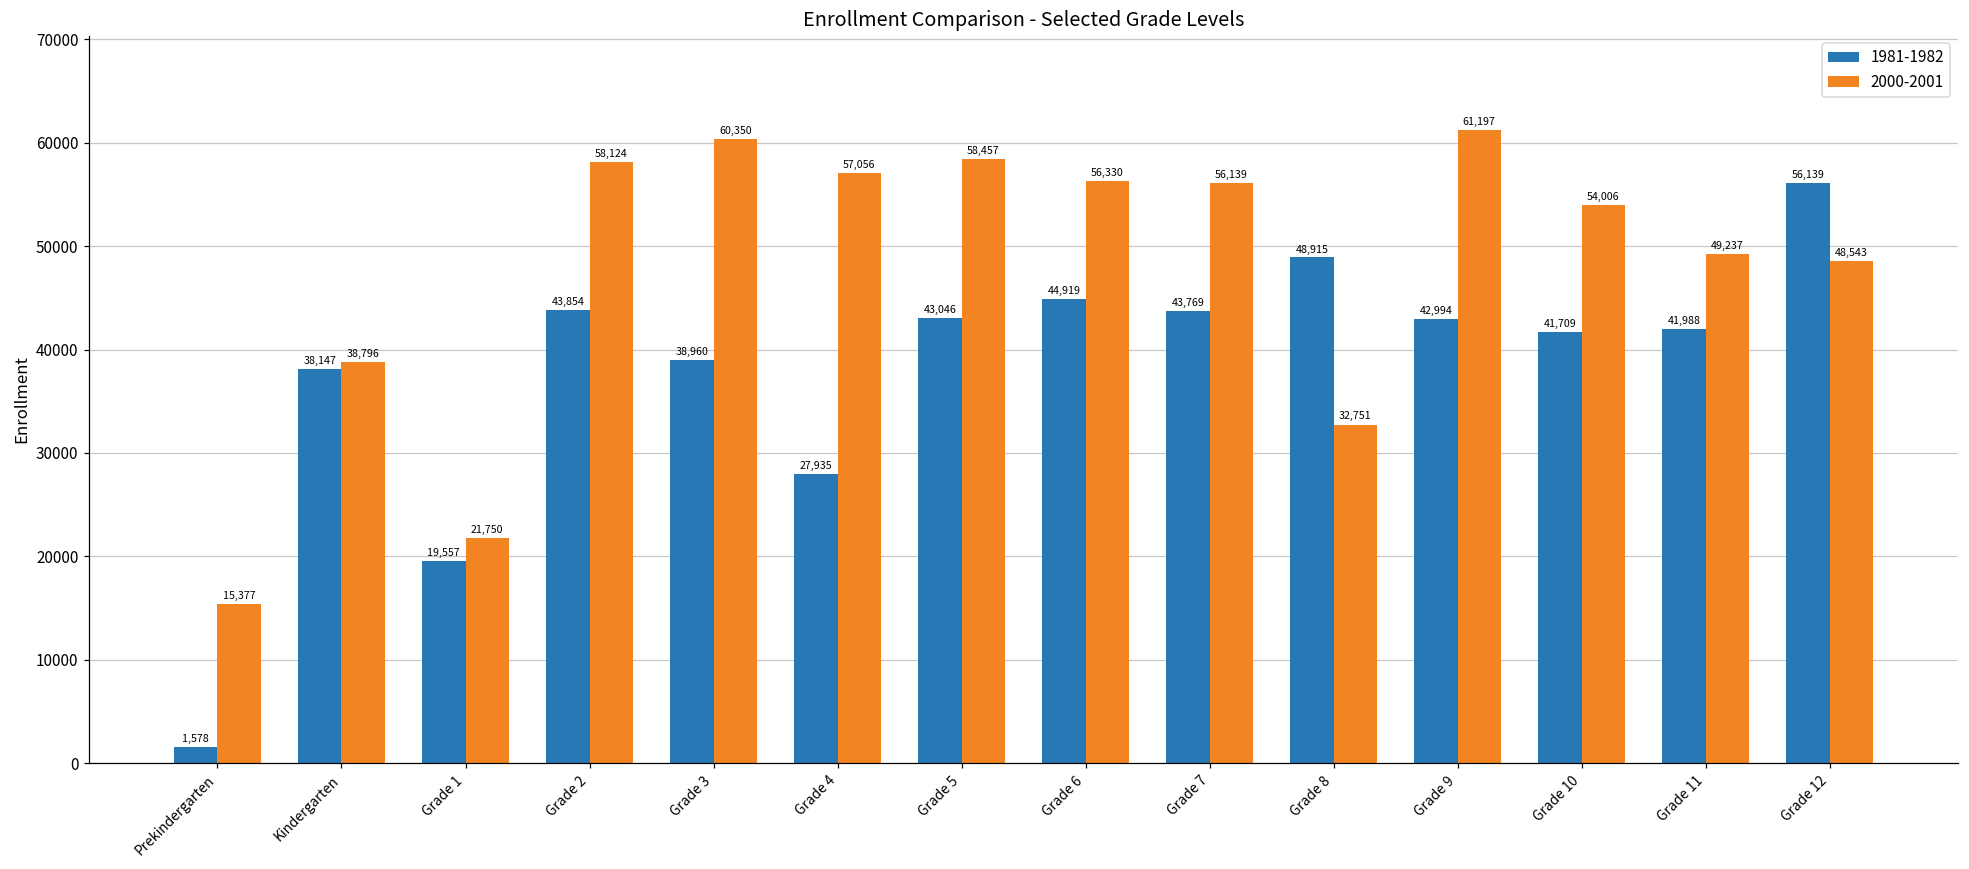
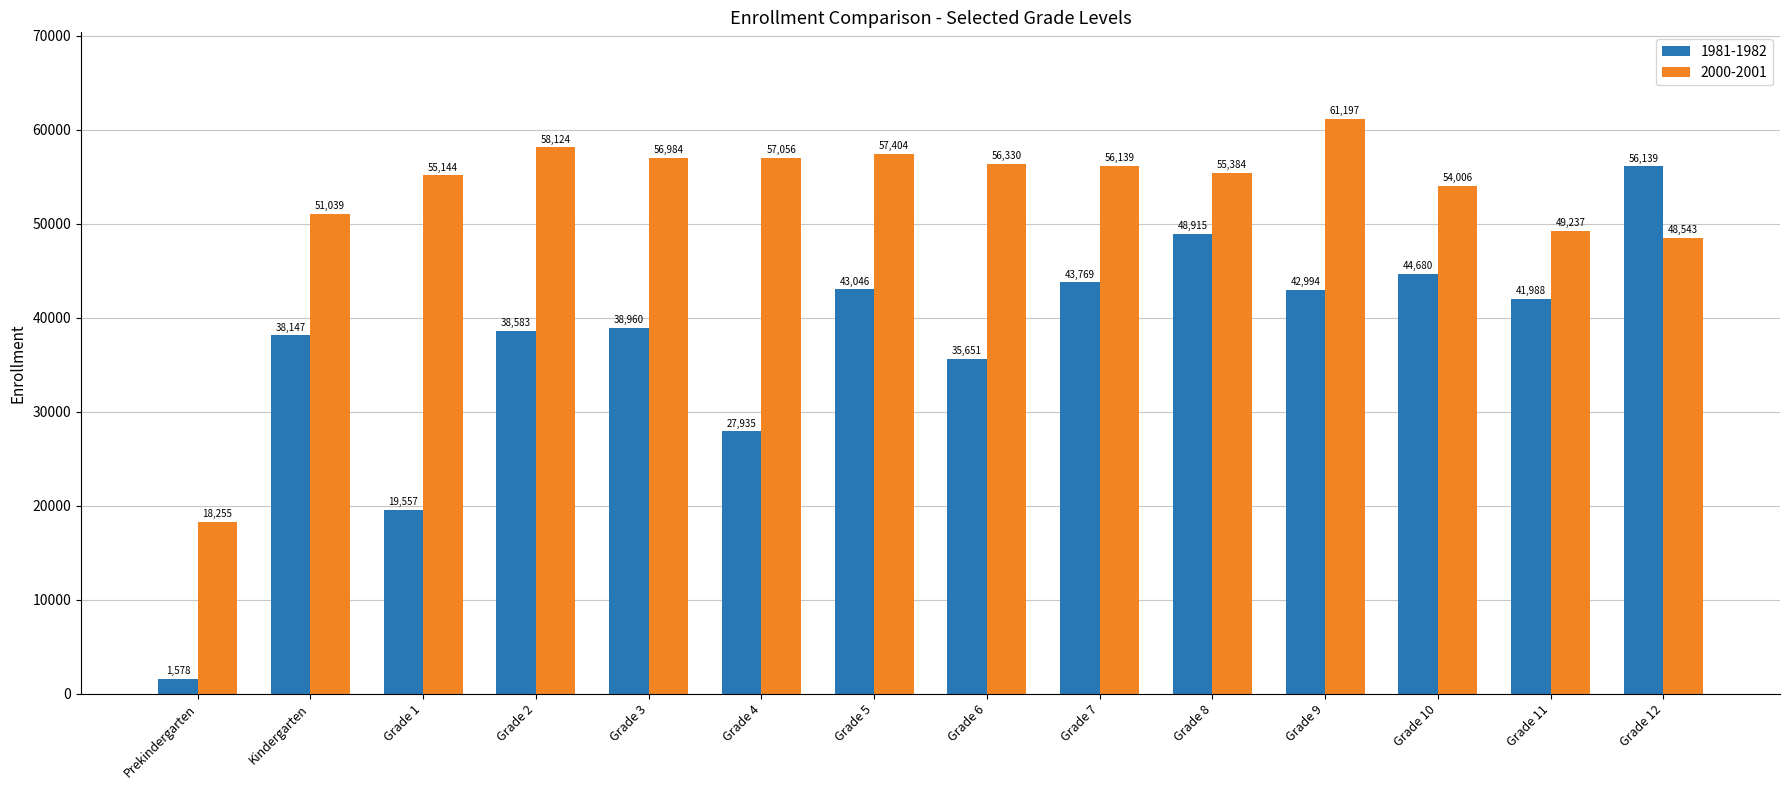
  {
    "1981-1982": {
      "Prekindergarten": "1,578",
      "Kindergarten": "38,147",
      "Grade 1": "19,557",
-     "Grade 2": "43,854",
+     "Grade 2": "38,583",
      "Grade 3": "38,960",
      "Grade 4": "27,935",
      "Grade 5": "43,046",
-     "Grade 6": "44,919",
+     "Grade 6": "35,651",
      "Grade 7": "43,769",
      "Grade 8": "48,915",
      "Grade 9": "42,994",
-     "Grade 10": "41,709",
+     "Grade 10": "44,680",
      "Grade 11": "41,988",
      "Grade 12": "56,139"
    },
    "2000-2001": {
-     "Prekindergarten": "15,377",
-     "Kindergarten": "38,796",
-     "Grade 1": "21,750",
+     "Prekindergarten": "18,255",
+     "Kindergarten": "51,039",
+     "Grade 1": "55,144",
      "Grade 2": "58,124",
-     "Grade 3": "60,350",
+     "Grade 3": "56,984",
      "Grade 4": "57,056",
-     "Grade 5": "58,457",
+     "Grade 5": "57,404",
      "Grade 6": "56,330",
      "Grade 7": "56,139",
-     "Grade 8": "32,751",
+     "Grade 8": "55,384",
      "Grade 9": "61,197",
      "Grade 10": "54,006",
      "Grade 11": "49,237",
      "Grade 12": "48,543"
    }
  }
